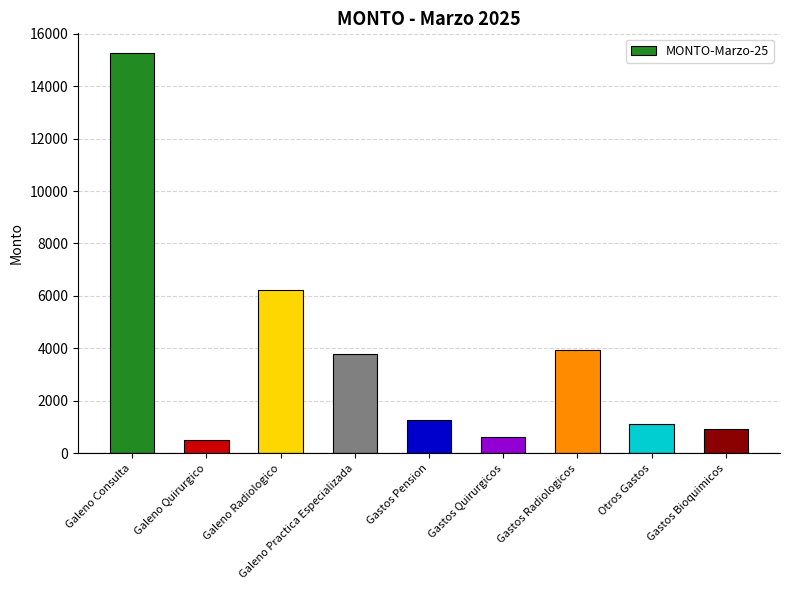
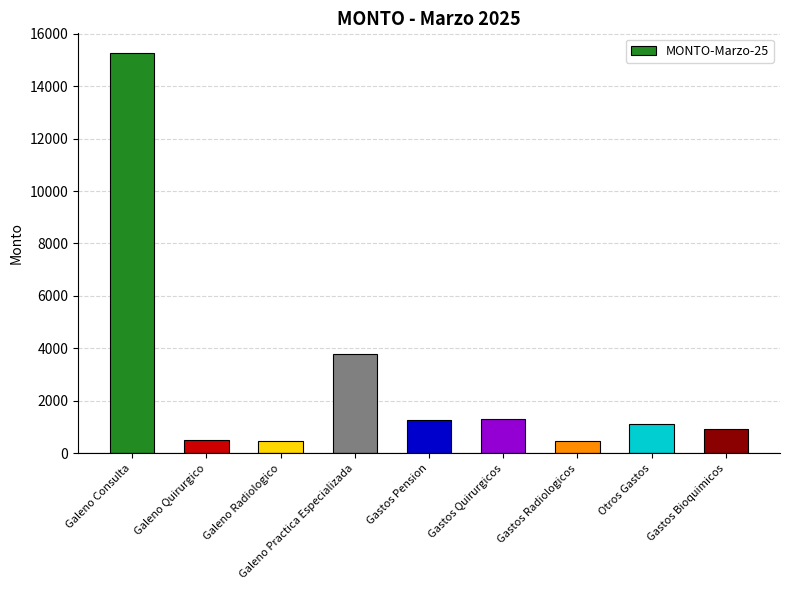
  {
    "Galeno Consulta": 15200,
    "Galeno Quirurgico": 500,
-   "Galeno Radiologico": 6200,
+   "Galeno Radiologico": 500,
    "Galeno Practica Especializada": 3800,
    "Gastos Pension": 1300,
-   "Gastos Quirurgicos": 600,
-   "Gastos Radiologicos": 3900,
+   "Gastos Quirurgicos": 1300,
+   "Gastos Radiologicos": 500,
    "Otros Gastos": 1100,
    "Gastos Bioquimicos": 900
  }
